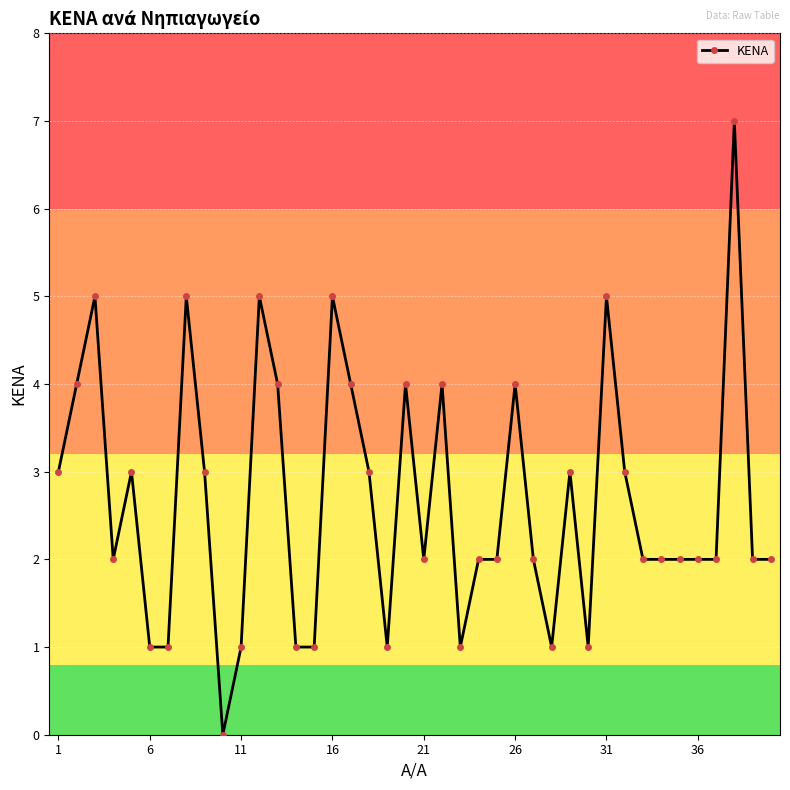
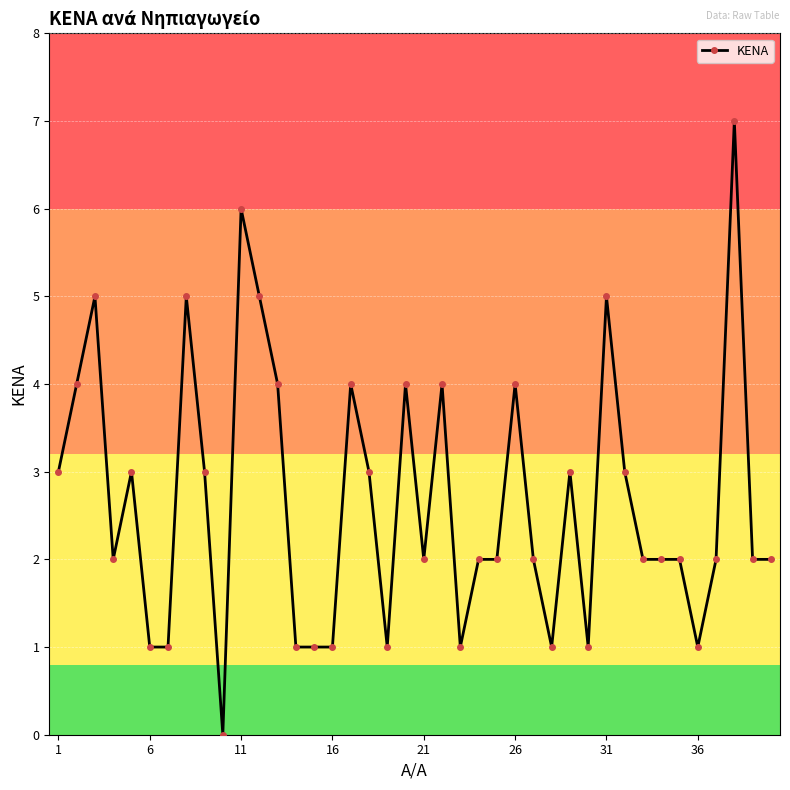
  {
    "1": 3,
    "6": 1,
-   "11": 1,
-   "16": 5,
+   "11": 6,
+   "16": 1,
    "21": 2,
    "26": 4,
    "31": 5,
-   "36": 2
+   "36": 1
  }
